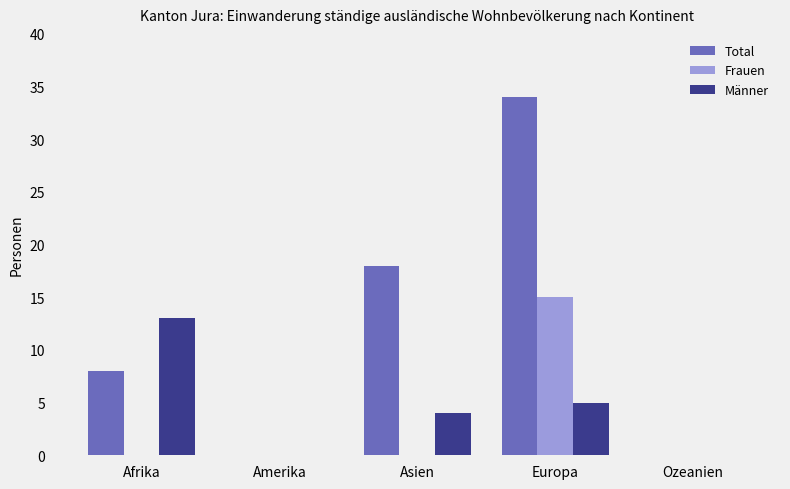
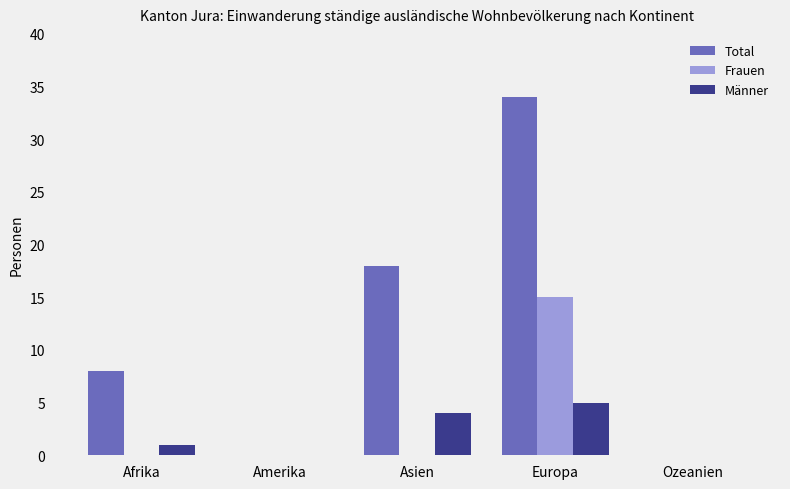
  {
    "Total": {
      "Afrika": 8,
      "Amerika": 0,
      "Asien": 18,
      "Europa": 34,
      "Ozeanien": 0
    },
    "Frauen": {
      "Afrika": 0,
      "Amerika": 0,
      "Asien": 0,
      "Europa": 15,
      "Ozeanien": 0
    },
    "Männer": {
-     "Afrika": 13,
+     "Afrika": 1,
      "Amerika": 0,
      "Asien": 4,
      "Europa": 5,
      "Ozeanien": 0
    }
  }
